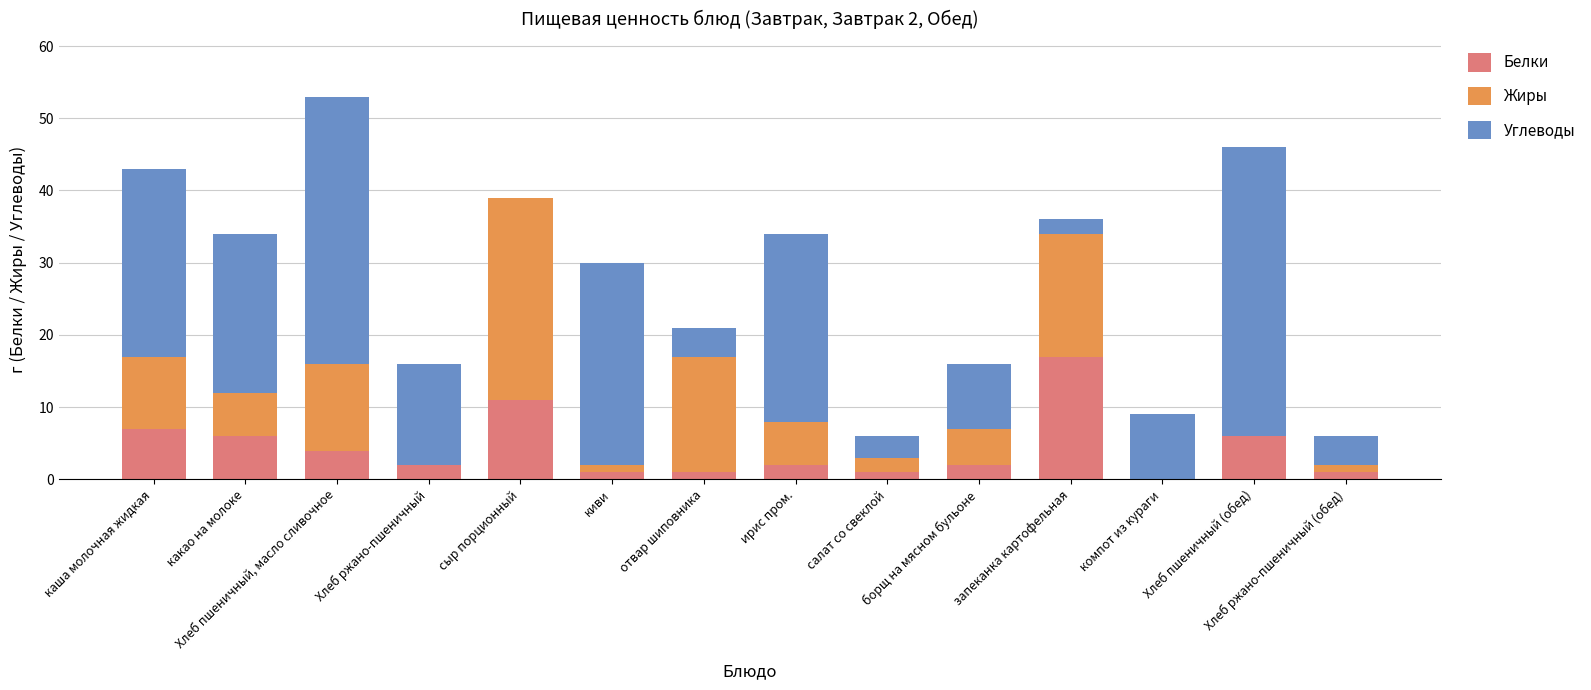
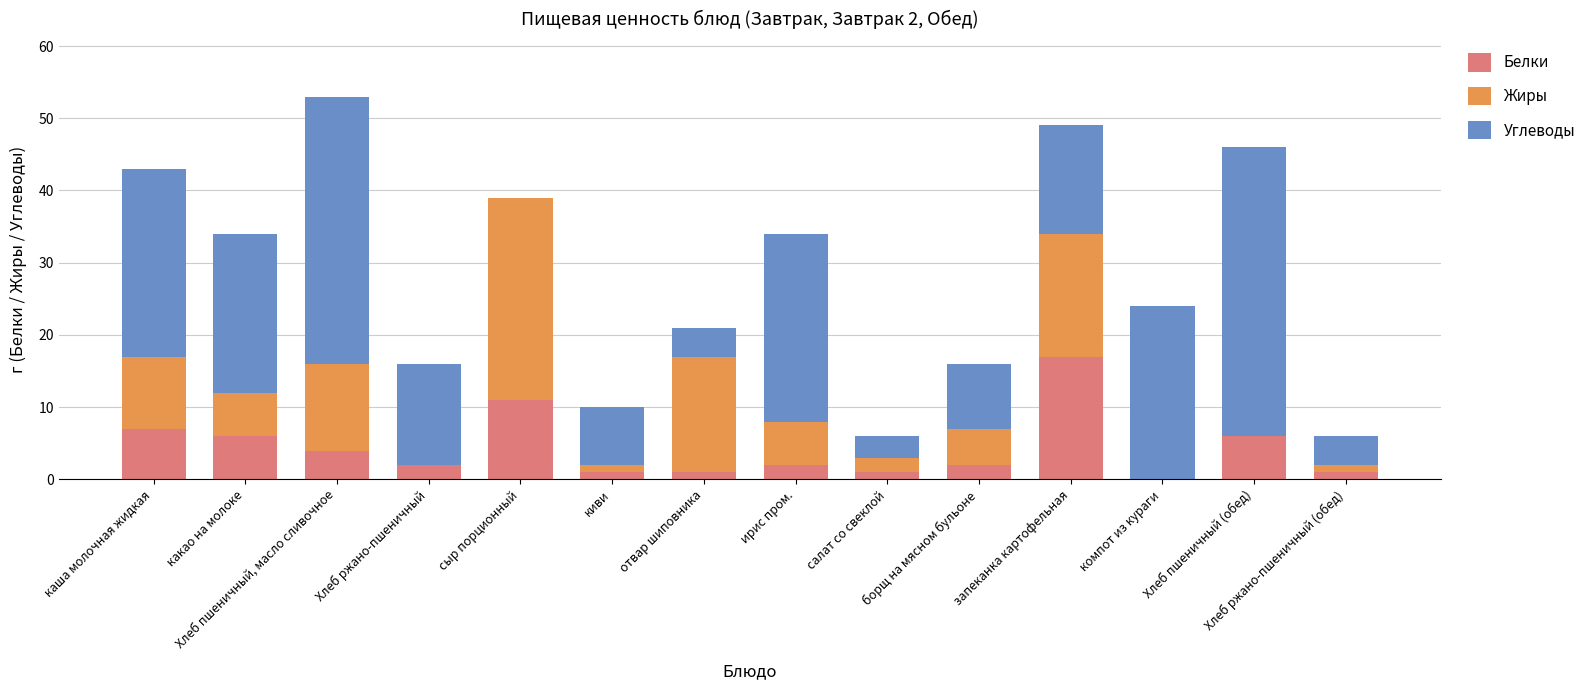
  {
    "Углеводы": {
      "каша молочная жидкая": 26,
      "какао на молоке": 22,
      "Хлеб пшеничный, масло сливочное": 37,
      "Хлеб ржано-пшеничный": 14,
      "сыр порционный": 0,
-     "киви": 28,
+     "киви": 8,
      "отвар шиповника": 4,
      "ирис пром.": 26,
      "салат со свеклой": 3,
      "борщ на мясном бульоне": 9,
-     "запеканка картофельная": 2,
-     "компот из кураги": 9,
+     "запеканка картофельная": 15,
+     "компот из кураги": 24,
      "Хлеб пшеничный (обед)": 40,
      "Хлеб ржано-пшеничный (обед)": 4
    }
  }
